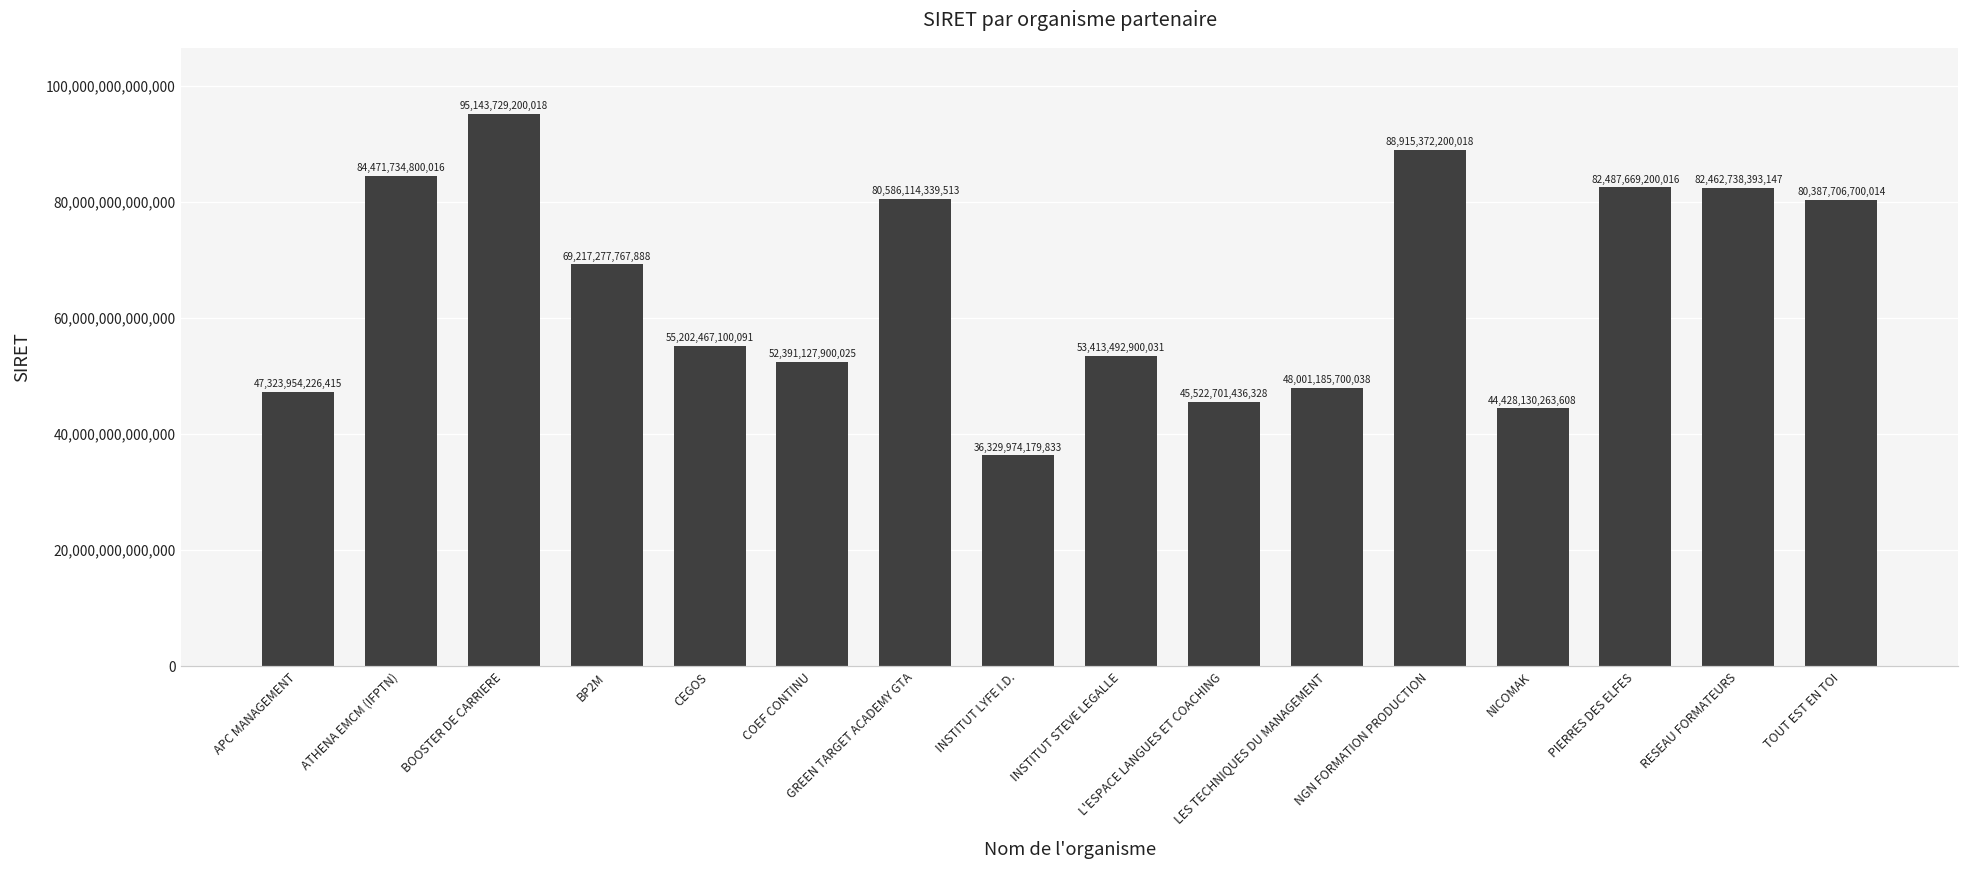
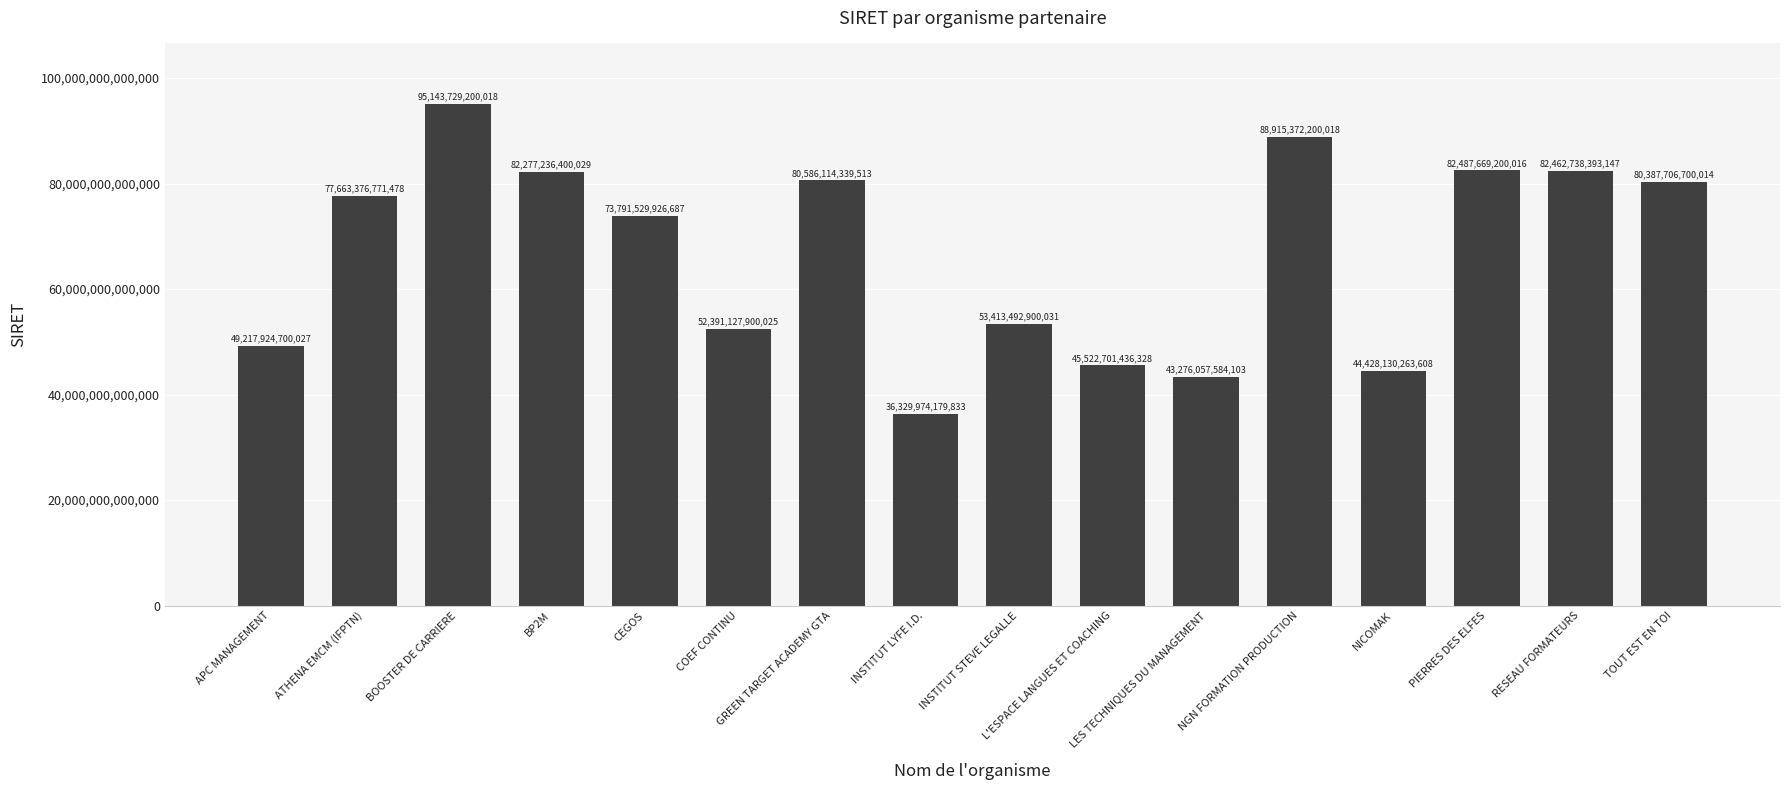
  {
-   "APC MANAGEMENT": "47,323,954,226,415",
-   "ATHENA EMCM (IFPTN)": "84,471,734,800,016",
+   "APC MANAGEMENT": "49,217,924,700,027",
+   "ATHENA EMCM (IFPTN)": "77,663,376,771,478",
    "BOOSTER DE CARRIERE": "95,143,729,200,018",
-   "BP2M": "69,217,277,767,888",
-   "CEGOS": "55,202,467,100,091",
+   "BP2M": "82,277,236,400,029",
+   "CEGOS": "73,791,529,926,687",
    "COEF CONTINU": "52,391,127,900,025",
    "GREEN TARGET ACADEMY GTA": "80,586,114,339,513",
    "INSTITUT LYFE I.D.": "36,329,974,179,833",
    "INSTITUT STEVE LEGALLE": "53,413,492,900,031",
    "L'ESPACE LANGUES ET COACHING": "45,522,701,436,328",
-   "LES TECHNIQUES DU MANAGEMENT": "48,001,185,700,038",
+   "LES TECHNIQUES DU MANAGEMENT": "43,276,057,584,103",
    "NGN FORMATION PRODUCTION": "88,915,372,200,018",
    "NICOMAK": "44,428,130,263,608",
    "PIERRES DES ELFES": "82,487,669,200,016",
    "RESEAU FORMATEURS": "82,462,738,393,147",
    "TOUT EST EN TOI": "80,387,706,700,014"
  }
